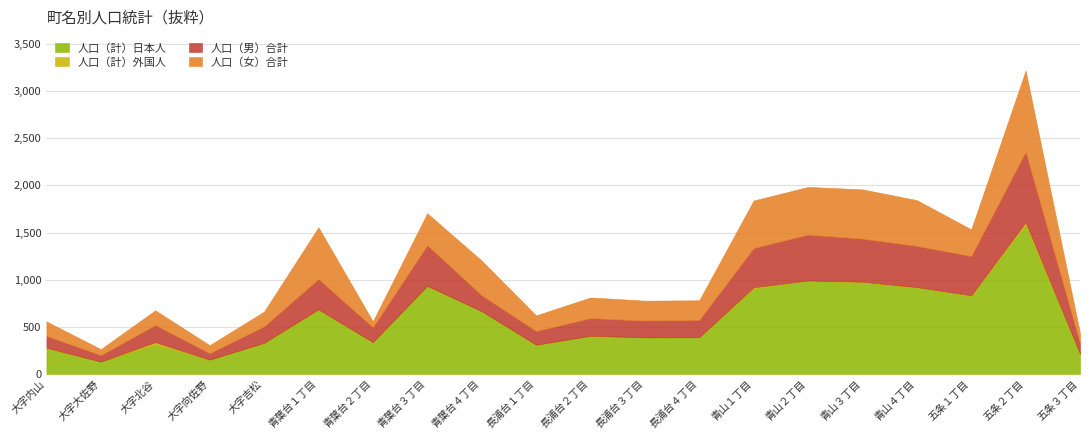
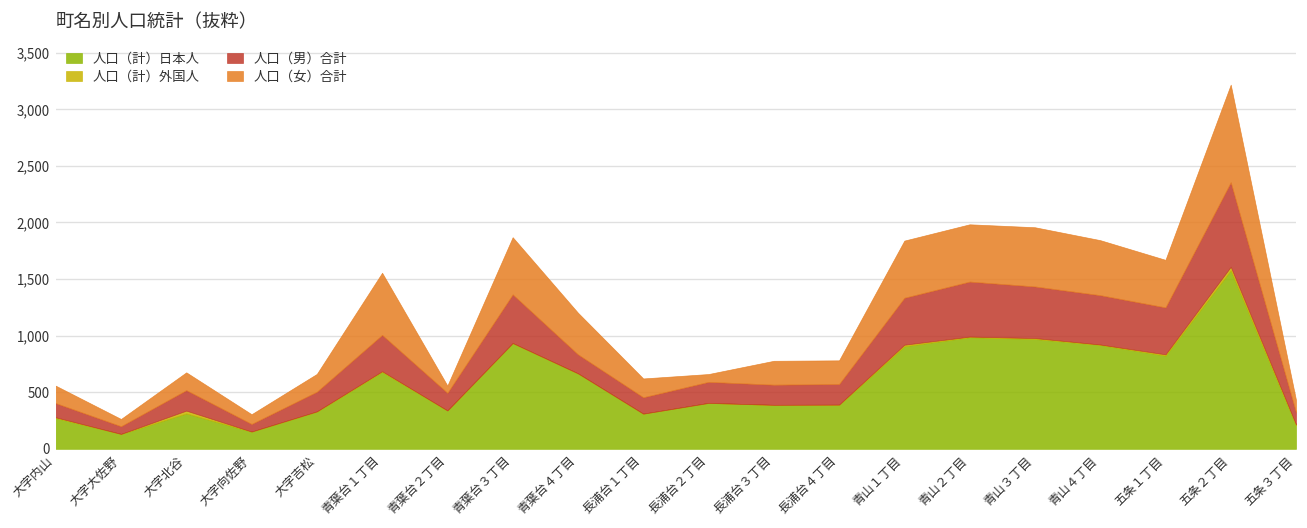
  {
    "人口（男）合計": {
      "大字内山": 100,
      "大字大佐野": 100,
      "大字北谷": 200,
      "大字向佐野": 100,
      "大字吉松": 200,
      "青葉台１丁目": 300,
      "青葉台２丁目": 200,
      "青葉台３丁目": 400,
      "青葉台４丁目": 200,
      "長浦台１丁目": 100,
      "長浦台２丁目": 200,
      "長浦台３丁目": 200,
      "長浦台４丁目": 200,
      "青山１丁目": 400,
      "青山２丁目": 500,
      "青山３丁目": 500,
      "青山４丁目": 400,
      "五条１丁目": 400,
      "五条２丁目": 700,
      "五条３丁目": 100
    },
    "人口（女）合計": {
      "大字内山": 200,
      "大字大佐野": 100,
      "大字北谷": 200,
      "大字向佐野": 100,
      "大字吉松": 200,
      "青葉台１丁目": 500,
      "青葉台２丁目": 100,
-     "青葉台３丁目": 300,
+     "青葉台３丁目": 500,
      "青葉台４丁目": 400,
      "長浦台１丁目": 200,
-     "長浦台２丁目": 200,
+     "長浦台２丁目": 100,
      "長浦台３丁目": 200,
      "長浦台４丁目": 200,
      "青山１丁目": 500,
      "青山２丁目": 500,
      "青山３丁目": 500,
      "青山４丁目": 500,
-     "五条１丁目": 300,
+     "五条１丁目": 400,
      "五条２丁目": 900,
      "五条３丁目": 100
    }
  }
